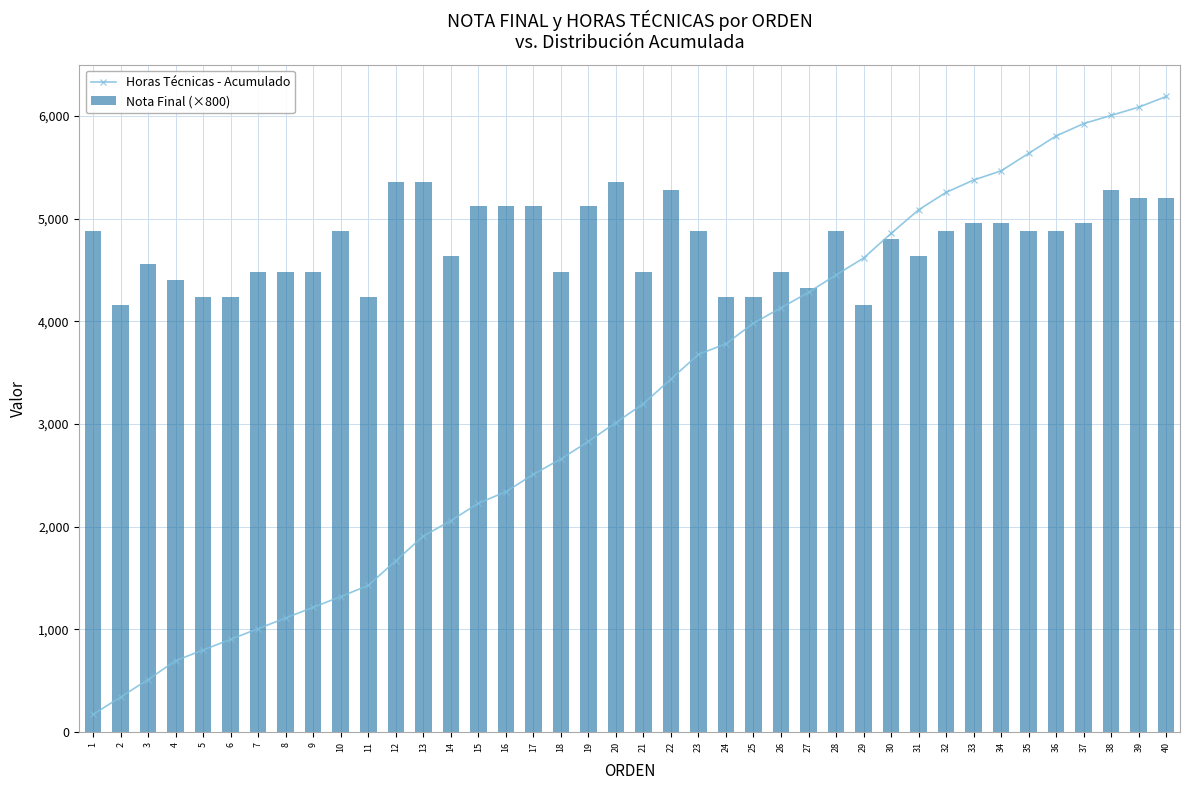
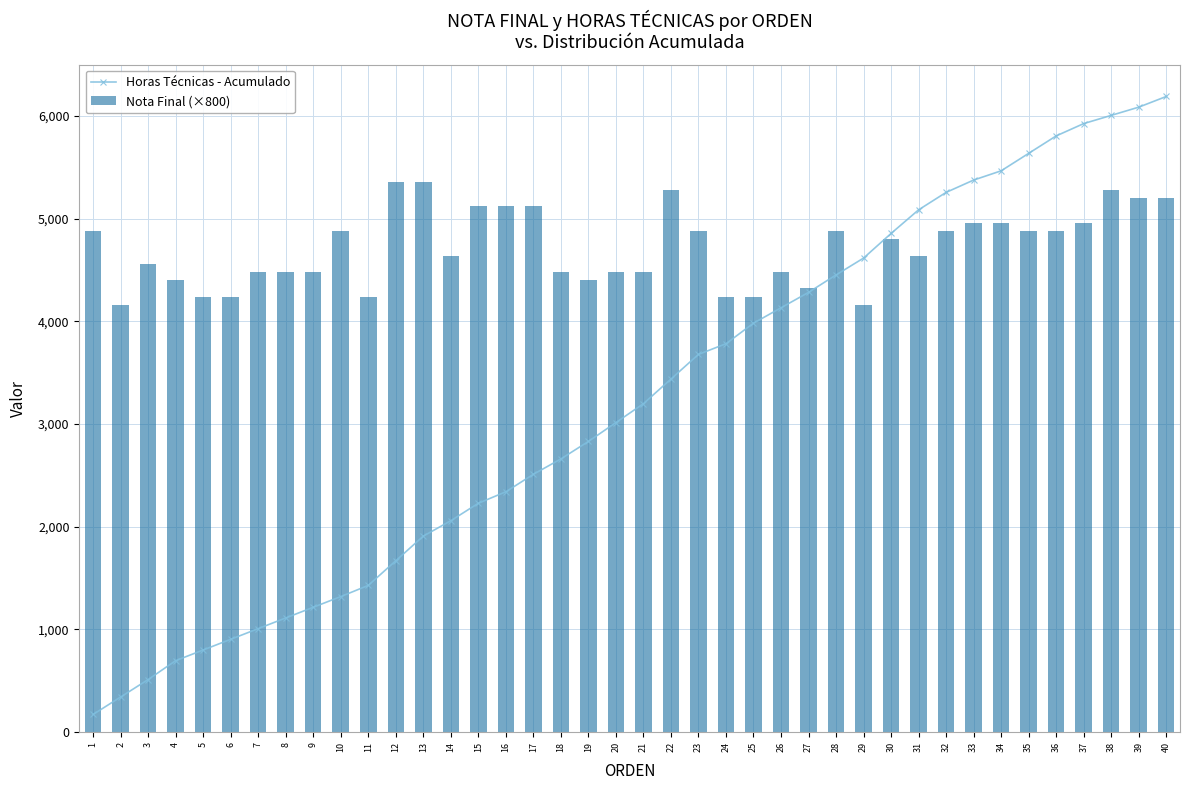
  {
    "Nota Final (×800)": {
      "1": "4,880",
      "2": "4,160",
      "3": "4,560",
      "4": "4,400",
      "5": "4,240",
      "6": "4,240",
      "7": "4,480",
      "8": "4,480",
      "9": "4,480",
      "10": "4,880",
      "11": "4,240",
      "12": "5,360",
      "13": "5,360",
      "14": "4,640",
      "15": "5,120",
      "16": "5,120",
      "17": "5,120",
      "18": "4,480",
-     "19": "5,120",
-     "20": "5,360",
+     "19": "4,400",
+     "20": "4,480",
      "21": "4,480",
      "22": "5,280",
      "23": "4,880",
      "24": "4,240",
      "25": "4,240",
      "26": "4,480",
      "27": "4,320",
      "28": "4,880",
      "29": "4,160",
      "30": "4,800",
      "31": "4,640",
      "32": "4,880",
      "33": "4,960",
      "34": "4,960",
      "35": "4,880",
      "36": "4,880",
      "37": "4,960",
      "38": "5,280",
      "39": "5,200",
      "40": "5,200"
    },
    "Horas Técnicas - Acumulado": {
      "1": "170",
      "2": "340",
      "3": "510",
      "4": "690",
      "5": "800",
      "6": "900",
      "7": "1,010",
      "8": "1,110",
      "9": "1,210",
      "10": "1,320",
      "11": "1,430",
      "12": "1,670",
      "13": "1,910",
      "14": "2,060",
      "15": "2,230",
      "16": "2,340",
      "17": "2,510",
      "18": "2,660",
      "19": "2,830",
      "20": "3,010",
      "21": "3,200",
      "22": "3,440",
      "23": "3,680",
      "24": "3,780",
      "25": "3,980",
      "26": "4,130",
      "27": "4,280",
      "28": "4,450",
      "29": "4,620",
      "30": "4,860",
      "31": "5,090",
      "32": "5,260",
      "33": "5,380",
      "34": "5,470",
      "35": "5,640",
      "36": "5,810",
      "37": "5,930",
      "38": "6,010",
      "39": "6,090",
      "40": "6,190"
    }
  }
